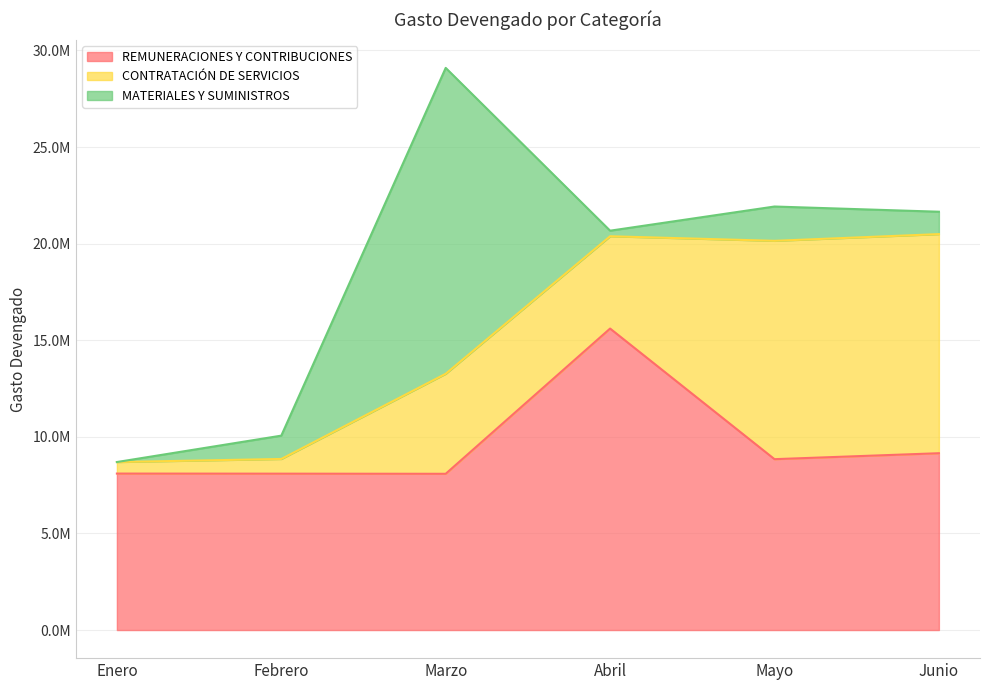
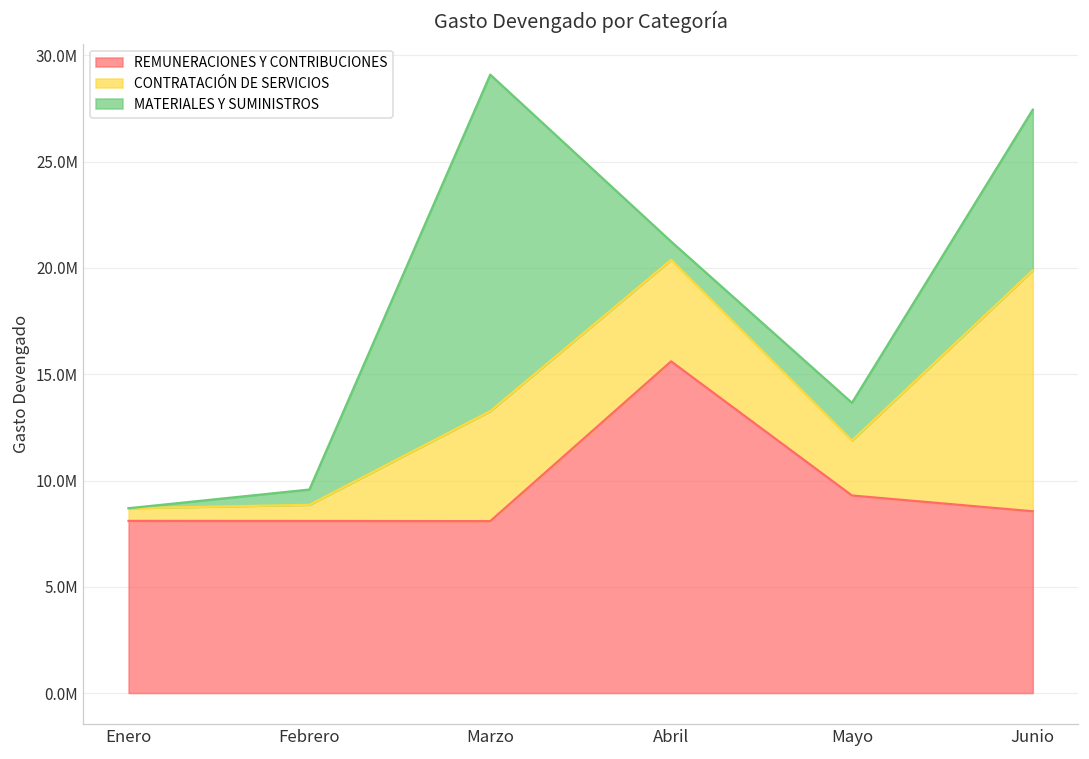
  {
    "REMUNERACIONES Y CONTRIBUCIONES": {
      "Enero": 8100000,
      "Febrero": 8100000,
      "Marzo": 8100000,
      "Abril": 15600000,
-     "Mayo": 8800000,
-     "Junio": 9200000
+     "Mayo": 9300000,
+     "Junio": 8600000
    },
    "CONTRATACIÓN DE SERVICIOS": {
      "Febrero": 800000,
      "Marzo": 5200000,
      "Abril": 4800000,
-     "Mayo": 11300000,
+     "Mayo": 2600000,
      "Junio": 11300000
    },
    "MATERIALES Y SUMINISTROS": {
-     "Febrero": 1200000,
+     "Febrero": 700000,
      "Marzo": 15800000,
-     "Abril": 300000,
+     "Abril": 900000,
      "Mayo": 1800000,
-     "Junio": 1200000
+     "Junio": 7600000
    }
  }
